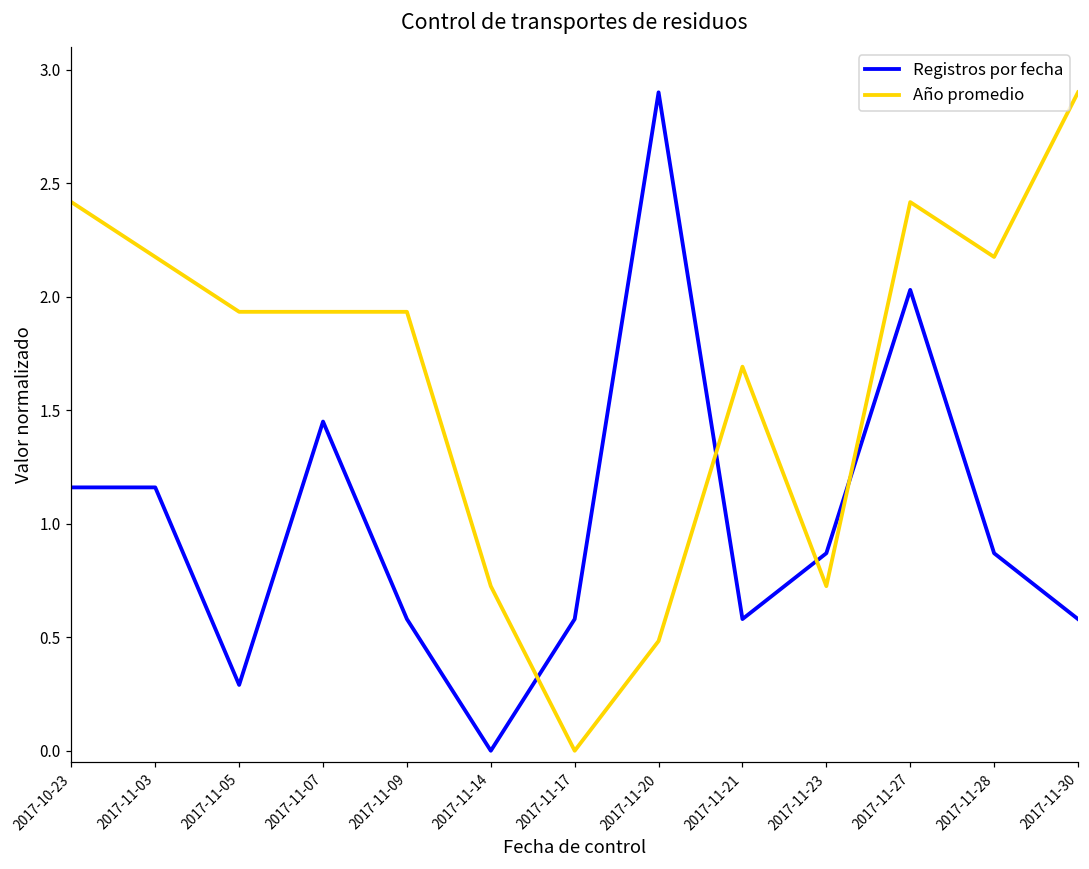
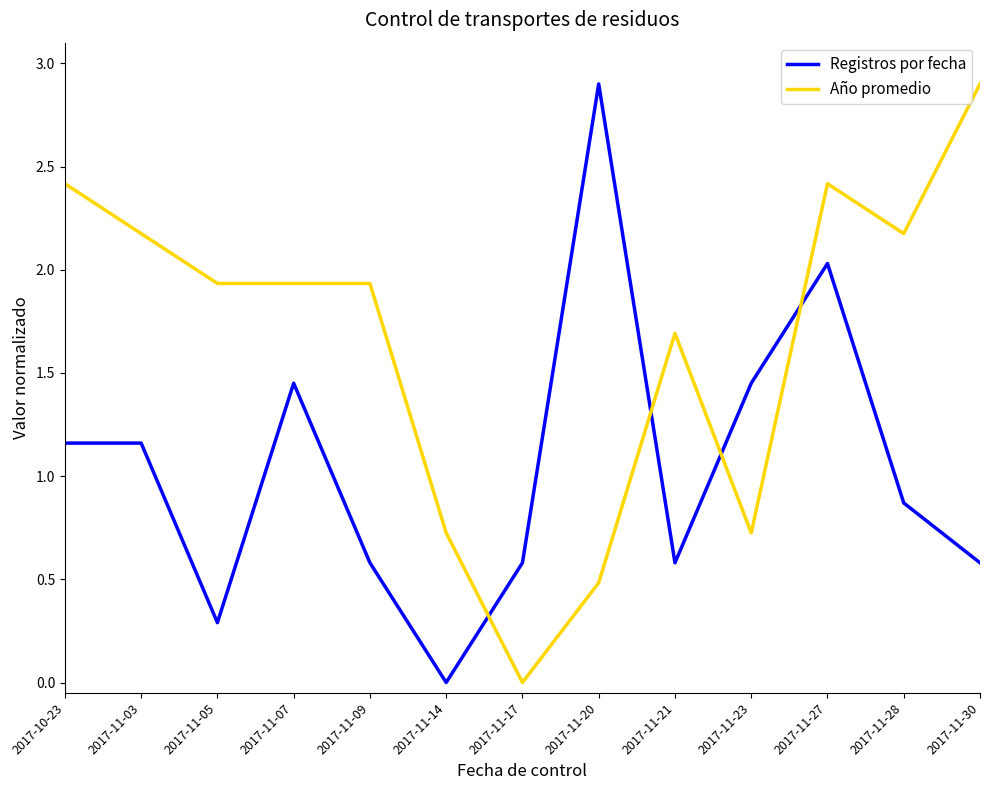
  {
    "Registros por fecha": {
      "2017-10-23": 1.16,
      "2017-11-03": 1.16,
      "2017-11-05": 0.29,
      "2017-11-07": 1.45,
      "2017-11-09": 0.58,
      "2017-11-14": 0.00,
      "2017-11-17": 0.58,
      "2017-11-20": 2.90,
      "2017-11-21": 0.58,
-     "2017-11-23": 0.87,
+     "2017-11-23": 1.45,
      "2017-11-27": 2.03,
      "2017-11-28": 0.87,
      "2017-11-30": 0.58
    },
    "Año promedio": {
      "2017-10-23": 2.42,
      "2017-11-03": 2.18,
      "2017-11-05": 1.93,
      "2017-11-07": 1.93,
      "2017-11-09": 1.93,
      "2017-11-14": 0.73,
      "2017-11-17": 0.00,
      "2017-11-20": 0.48,
      "2017-11-21": 1.69,
      "2017-11-23": 0.73,
      "2017-11-27": 2.42,
      "2017-11-28": 2.18,
      "2017-11-30": 2.90
    }
  }
